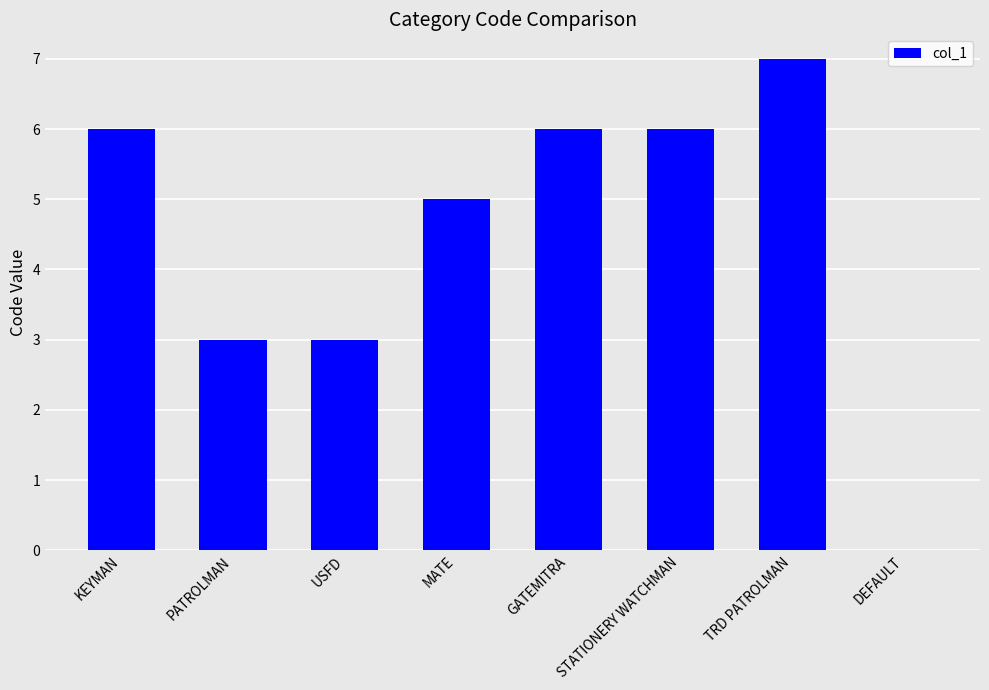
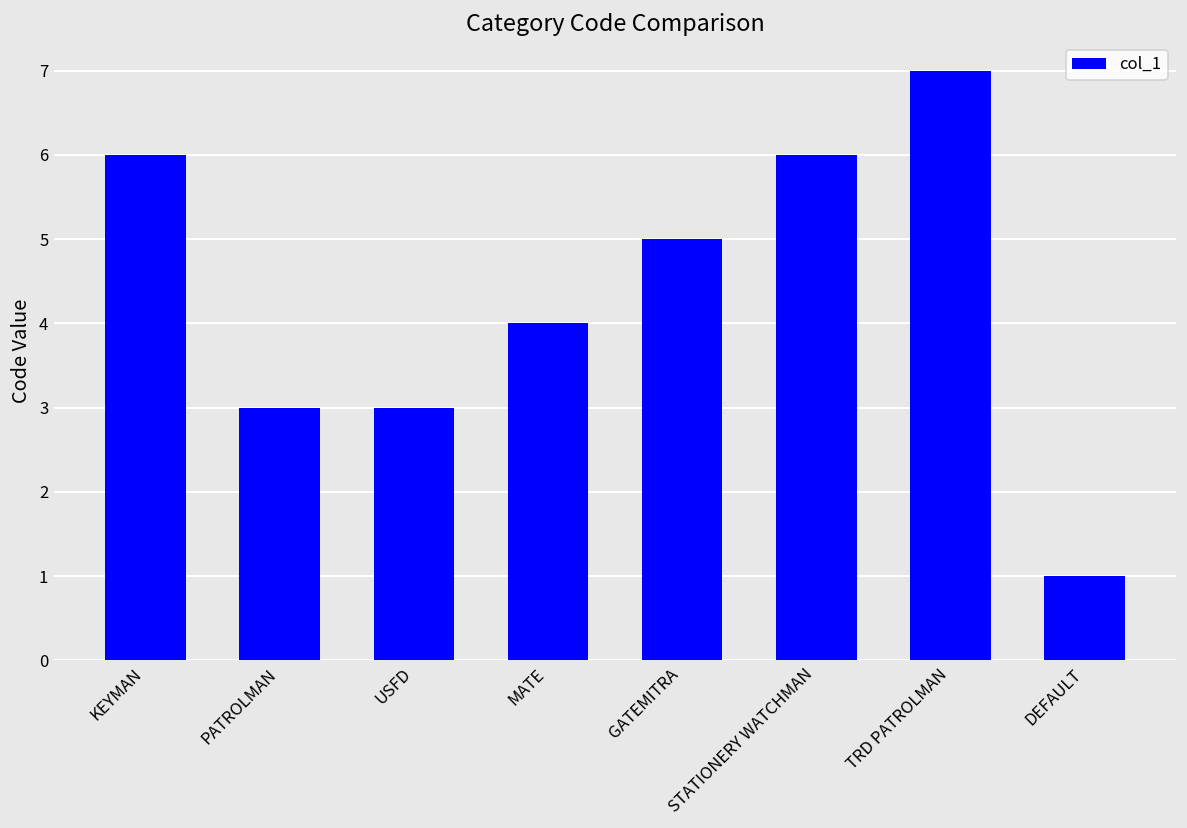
  {
    "KEYMAN": 6,
    "PATROLMAN": 3,
    "USFD": 3,
-   "MATE": 5,
-   "GATEMITRA": 6,
+   "MATE": 4,
+   "GATEMITRA": 5,
    "STATIONERY WATCHMAN": 6,
    "TRD PATROLMAN": 7,
-   "DEFAULT": 0
+   "DEFAULT": 1
  }
